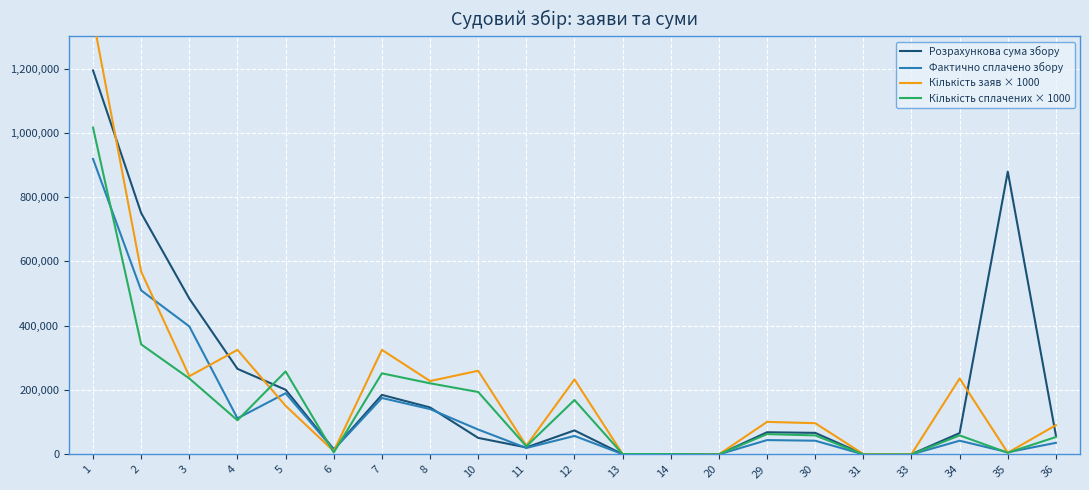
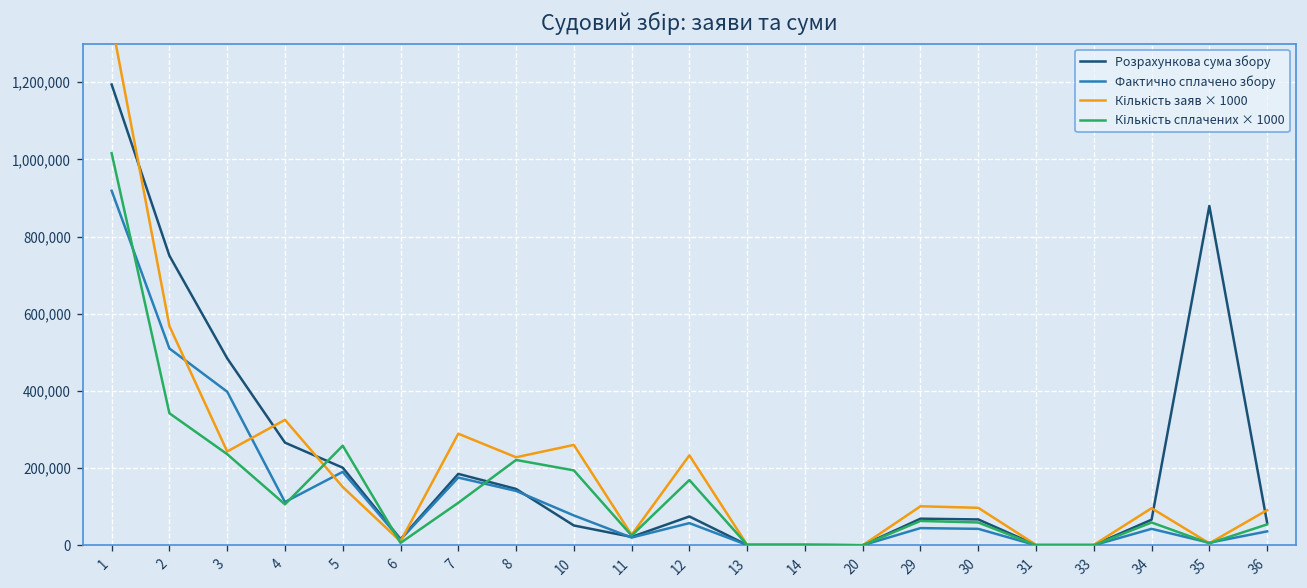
  {
    "Розрахункова сума збору": {
      "1": "1,190,000",
      "2": "750,000",
      "3": "480,000",
      "4": "270,000",
      "5": "200,000",
      "7": "180,000",
      "10": "50,000",
      "12": "70,000",
      "35": "880,000"
    },
    "Фактично сплачено збору": {
      "1": "920,000",
      "2": "510,000",
      "3": "400,000",
      "5": "190,000",
      "7": "180,000",
      "10": "80,000",
      "12": "60,000",
      "29": "40,000",
      "30": "40,000",
      "34": "40,000",
      "36": "40,000"
    },
    "Кількість заяв × 1000": {
      "2": "570,000",
      "4": "330,000",
      "5": "150,000",
-     "7": "330,000",
+     "7": "290,000",
      "10": "260,000",
      "12": "230,000",
      "29": "100,000",
      "30": "100,000",
-     "34": "240,000",
+     "34": "100,000",
      "36": "90,000"
    },
    "Кількість сплачених × 1000": {
      "1": "1,020,000",
      "2": "340,000",
      "5": "260,000",
-     "7": "250,000",
+     "7": "110,000",
      "10": "190,000",
      "12": "170,000"
    }
  }
